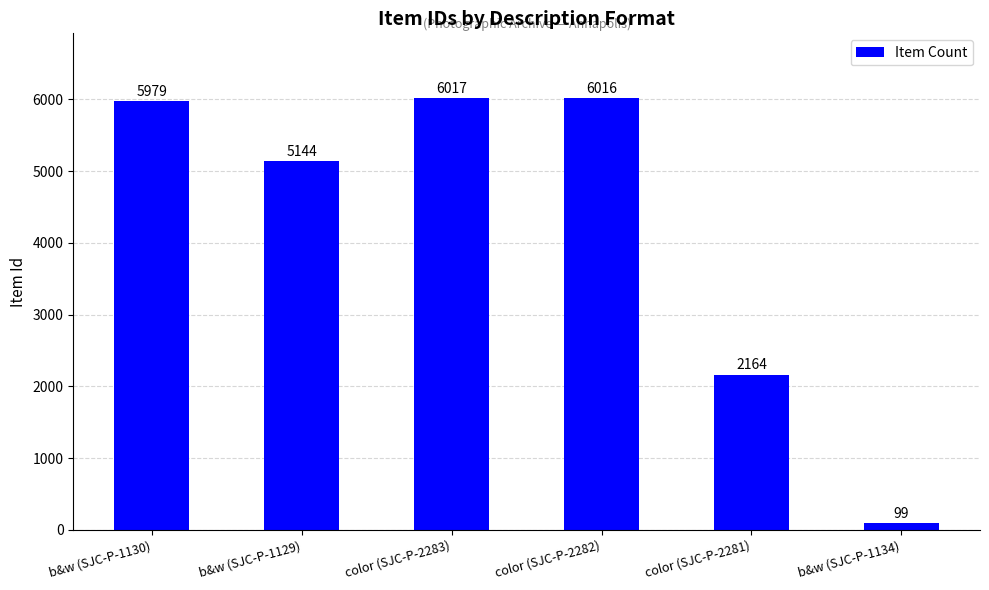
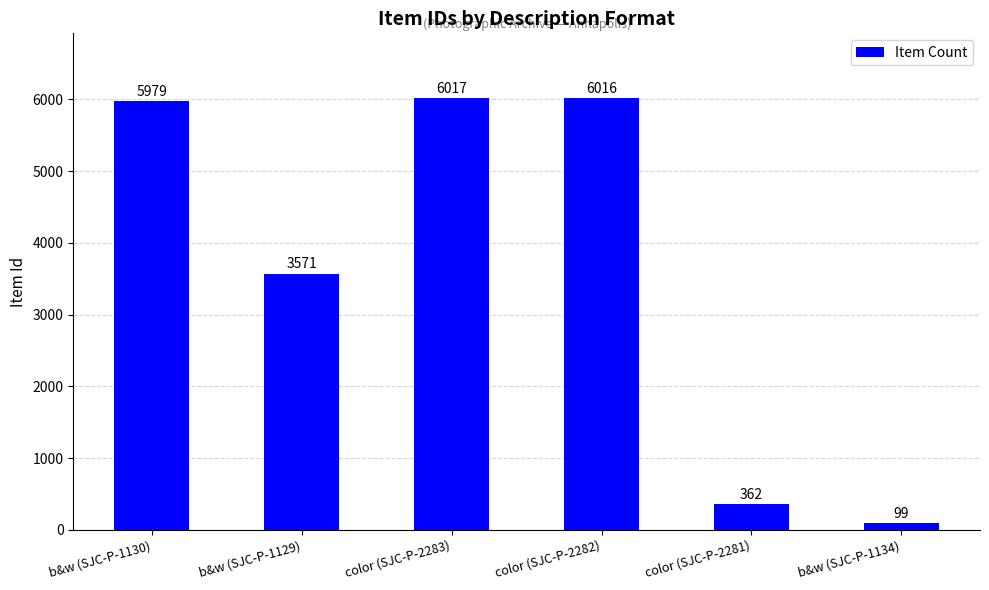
  {
    "b&w (SJC-P-1130)": 5979,
-   "b&w (SJC-P-1129)": 5144,
+   "b&w (SJC-P-1129)": 3571,
    "color (SJC-P-2283)": 6017,
    "color (SJC-P-2282)": 6016,
-   "color (SJC-P-2281)": 2164,
+   "color (SJC-P-2281)": 362,
    "b&w (SJC-P-1134)": 99
  }
